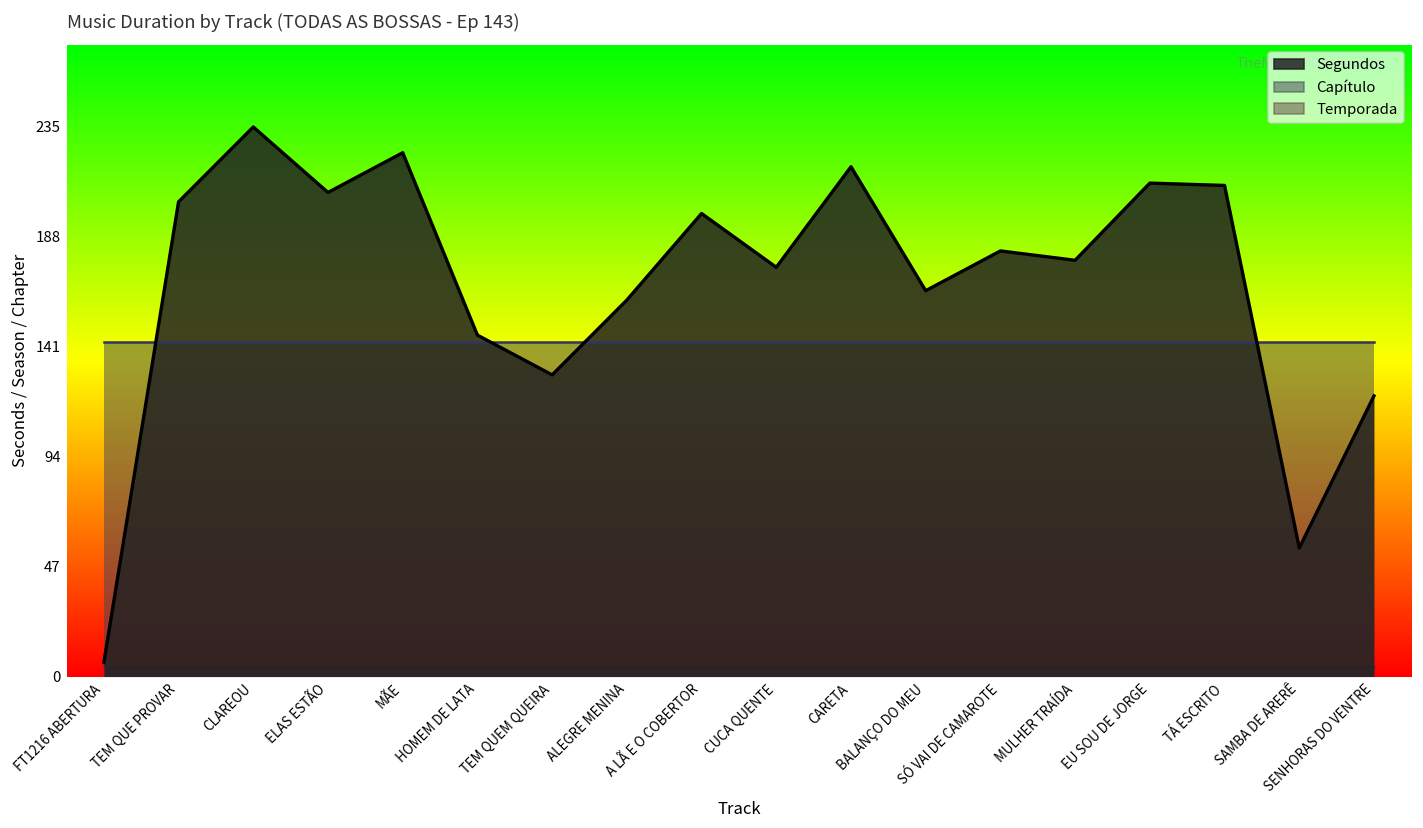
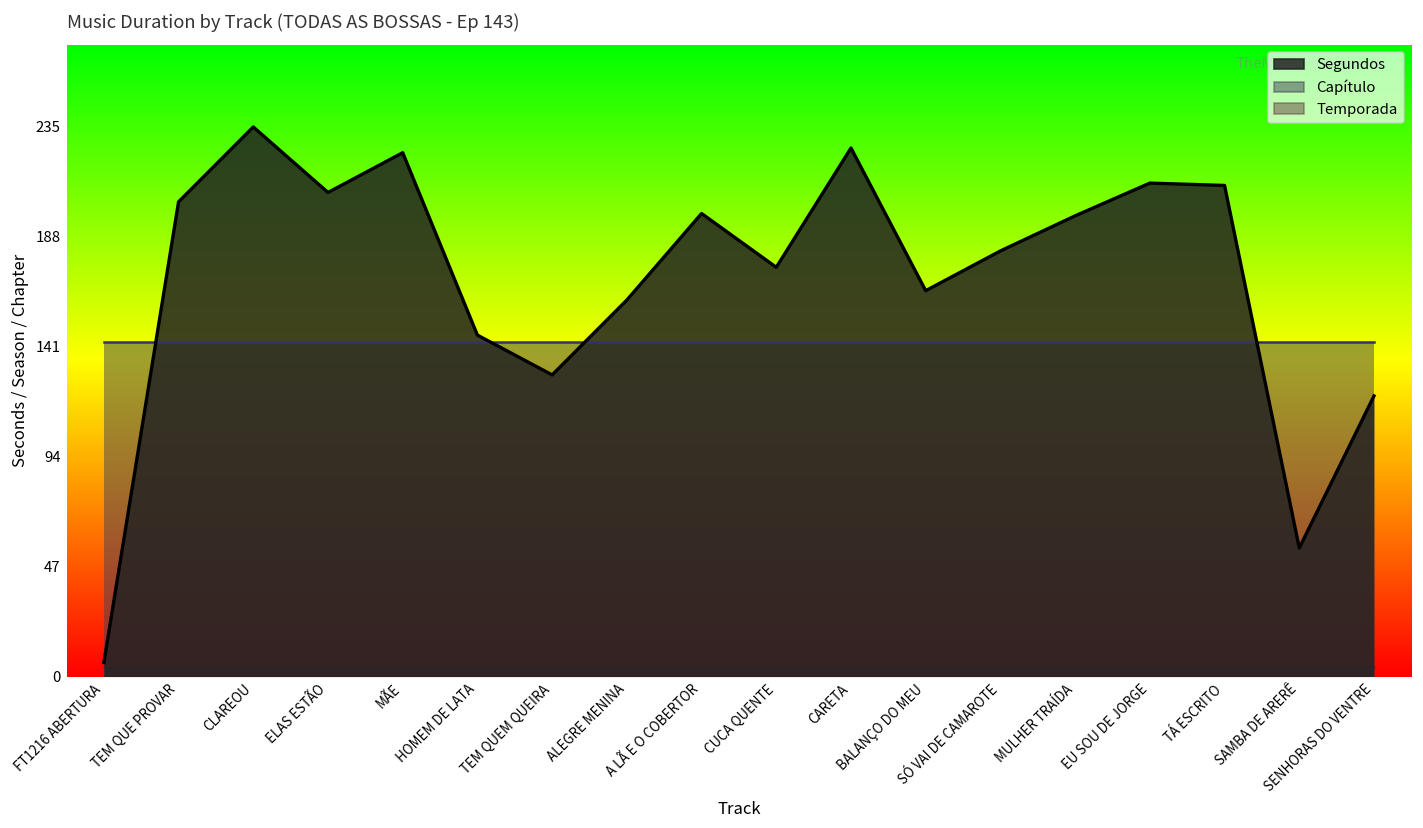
  {
    "Segundos": {
      "FT1216 ABERTURA": 6,
      "TEM QUE PROVAR": 203,
      "CLAREOU": 235,
      "ELAS ESTÃO": 207,
      "MÃE": 224,
      "HOMEM DE LATA": 146,
      "TEM QUEM QUEIRA": 129,
      "ALEGRE MENINA": 161,
      "A LÃ E O COBERTOR": 198,
      "CUCA QUENTE": 175,
-     "CARETA": 218,
+     "CARETA": 226,
      "BALANÇO DO MEU": 165,
      "SÓ VAI DE CAMAROTE": 182,
-     "MULHER TRAÍDA": 178,
+     "MULHER TRAÍDA": 197,
      "EU SOU DE JORGE": 211,
      "TÁ ESCRITO": 210,
      "SAMBA DE ARERÊ": 55,
      "SENHORAS DO VENTRE": 120
    }
  }
